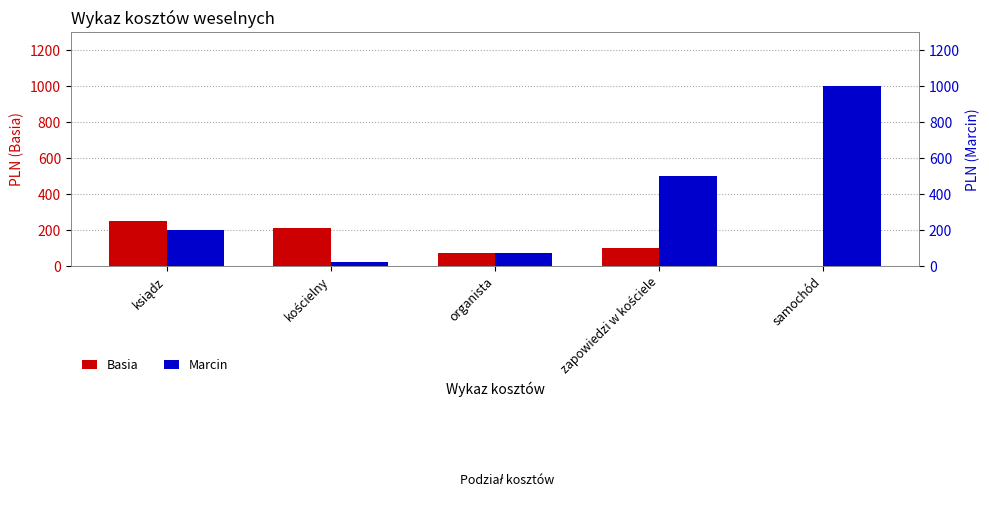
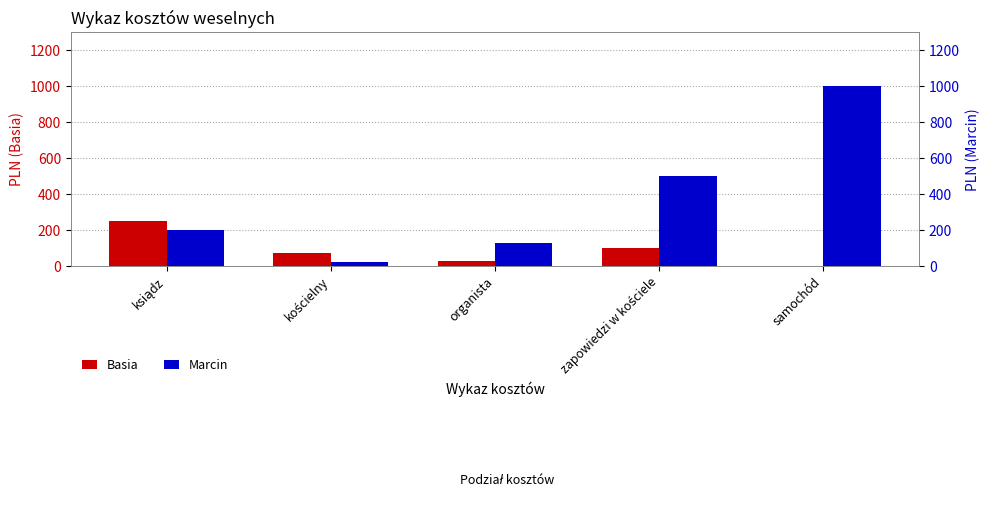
  {
    "Basia": {
      "ksiądz": 250,
-     "kościelny": 210,
-     "organista": 80,
+     "kościelny": 80,
+     "organista": 30,
      "zapowiedzi w kościele": 100,
      "samochód": 0
    },
    "Marcin": {
      "ksiądz": 200,
      "kościelny": 30,
-     "organista": 80,
+     "organista": 130,
      "zapowiedzi w kościele": 500,
      "samochód": 1000
    }
  }
